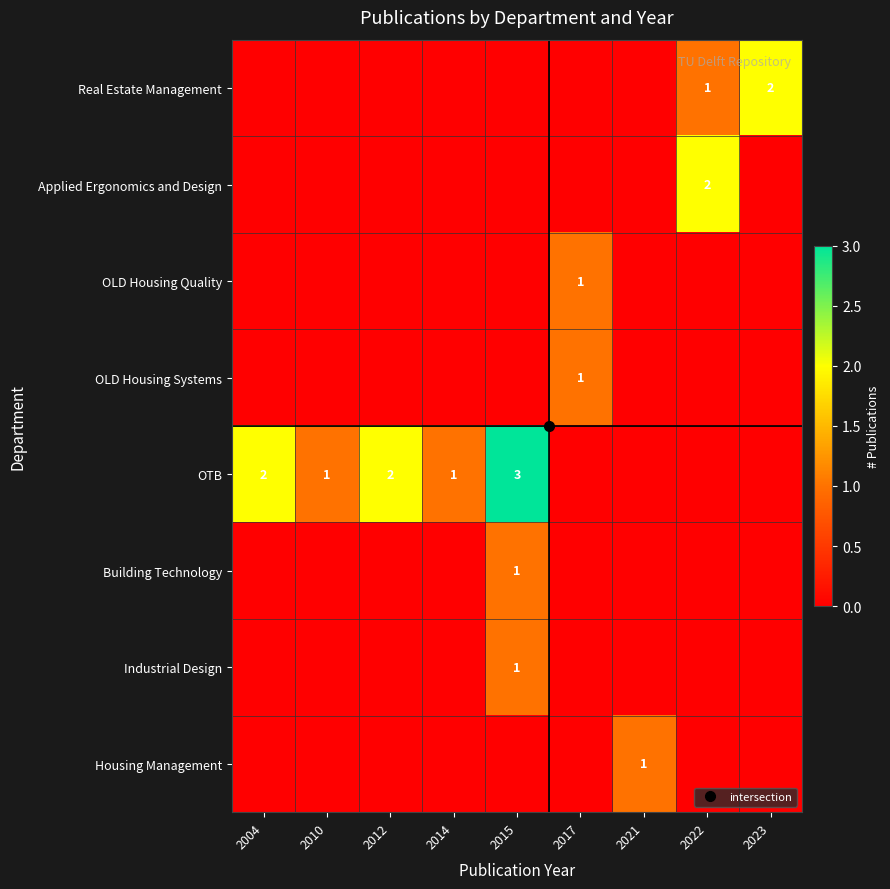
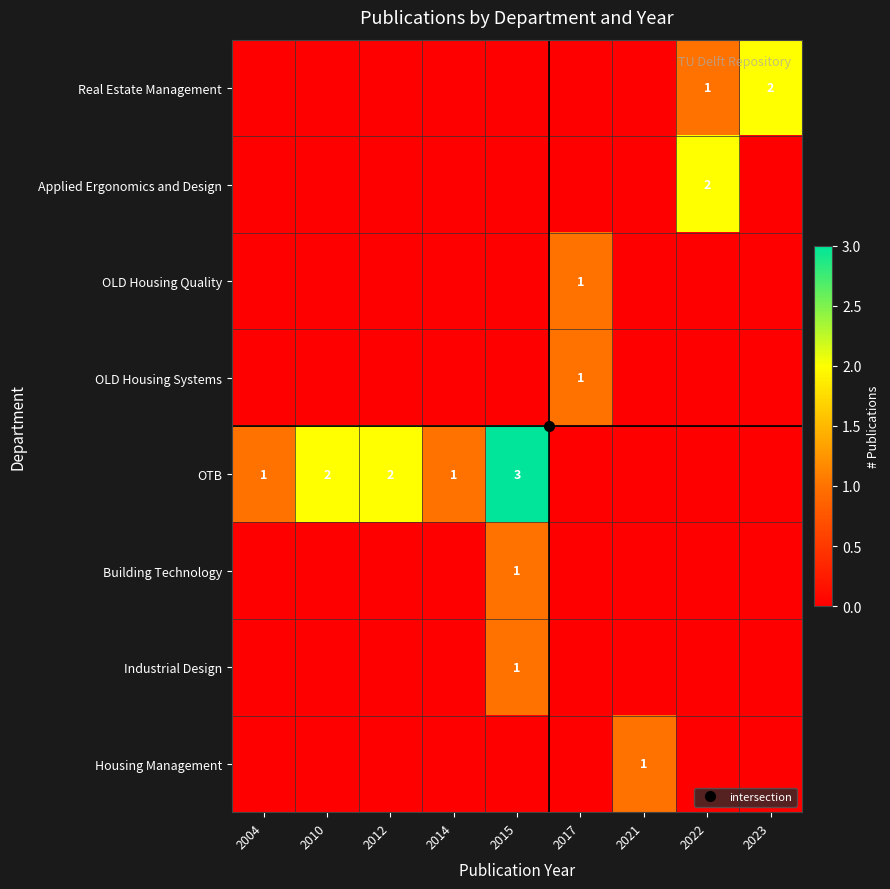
  {
    "Real Estate Management": {
      "2023": 2
    },
    "Applied Ergonomics and Design": {
      "2022": 2
    },
    "OLD Housing Quality": {
      "2017": 1
    },
    "OLD Housing Systems": {
      "2017": 1
    },
    "OTB": {
-     "2004": 2,
-     "2010": 1,
+     "2004": 1,
+     "2010": 2,
      "2012": 2,
      "2014": 1,
      "2015": 3
    },
    "Building Technology": {
      "2015": 1
    },
    "Industrial Design": {
      "2015": 1
    },
    "Housing Management": {
      "2021": 1
    }
  }
